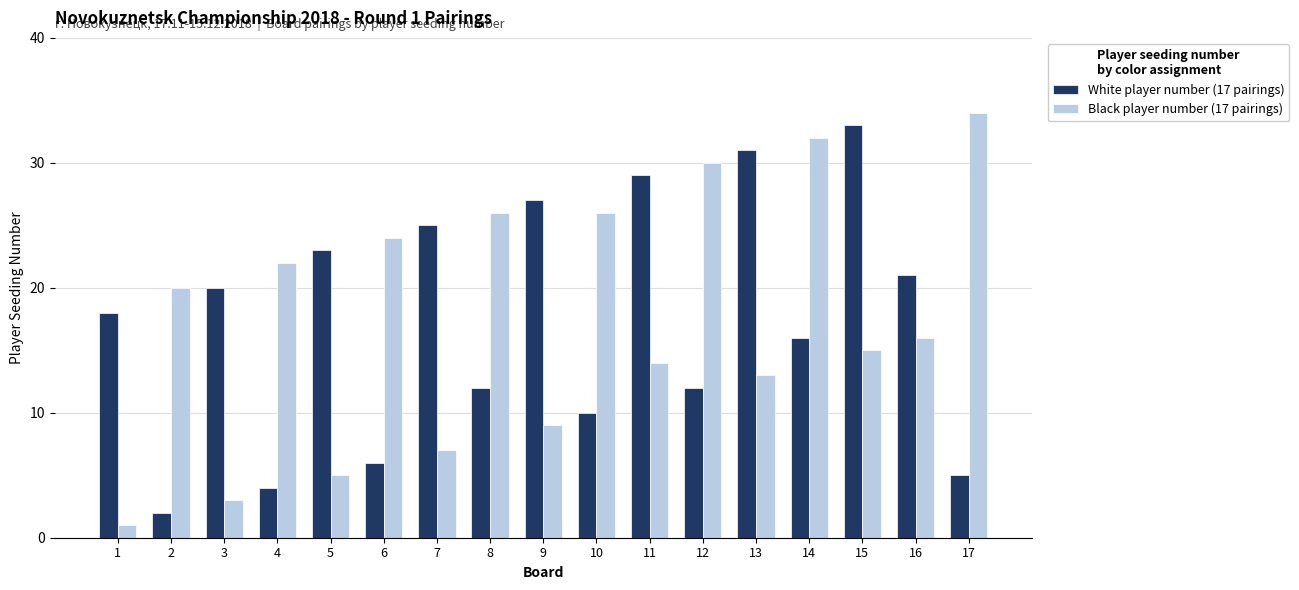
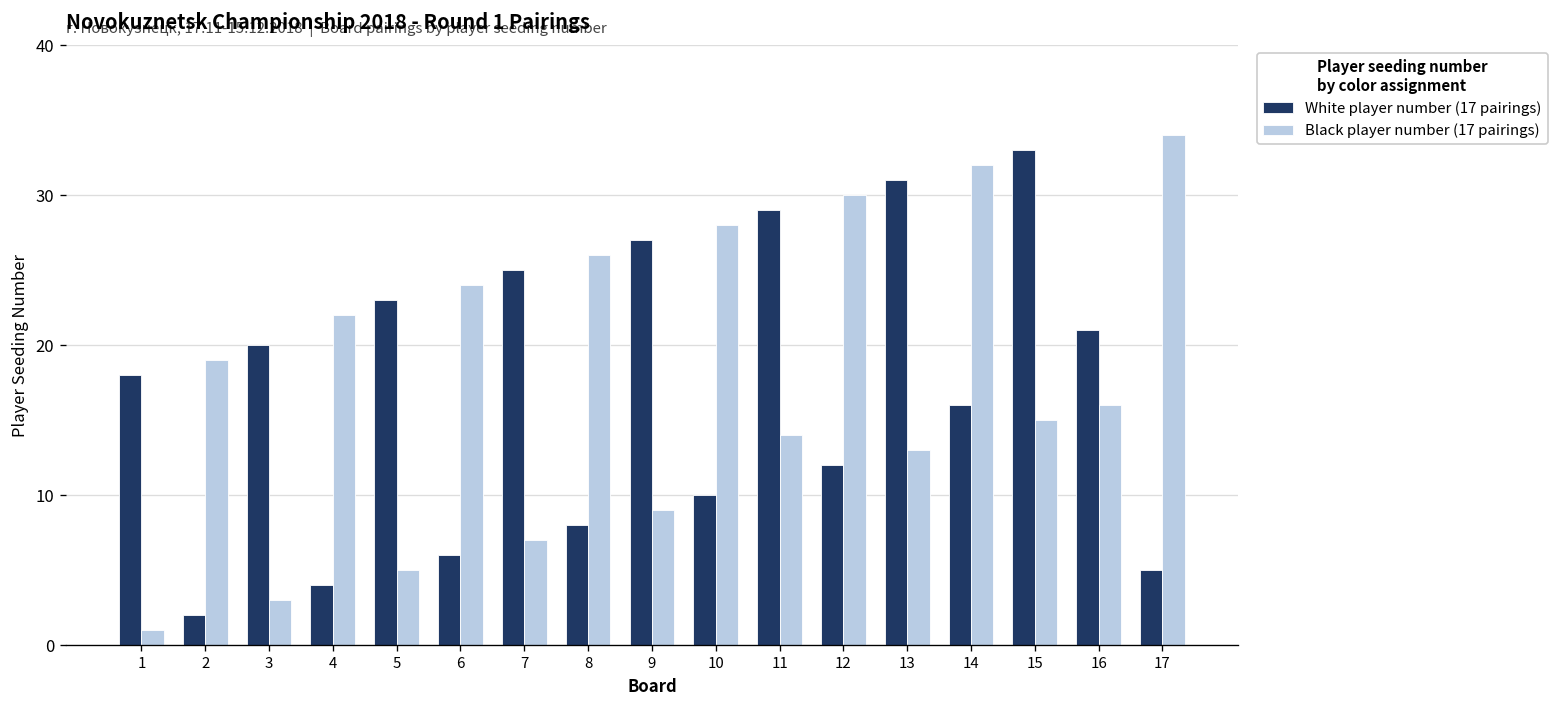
  {
    "White player number (17 pairings)": {
      "1": 18,
      "2": 2,
      "3": 20,
      "4": 4,
      "5": 23,
      "6": 6,
      "7": 25,
-     "8": 12,
+     "8": 8,
      "9": 27,
      "10": 10,
      "11": 29,
      "12": 12,
      "13": 31,
      "14": 16,
      "15": 33,
      "16": 21,
      "17": 5
    },
    "Black player number (17 pairings)": {
      "1": 1,
-     "2": 20,
+     "2": 19,
      "3": 3,
      "4": 22,
      "5": 5,
      "6": 24,
      "7": 7,
      "8": 26,
      "9": 9,
-     "10": 26,
+     "10": 28,
      "11": 14,
      "12": 30,
      "13": 13,
      "14": 32,
      "15": 15,
      "16": 16,
      "17": 34
    }
  }
